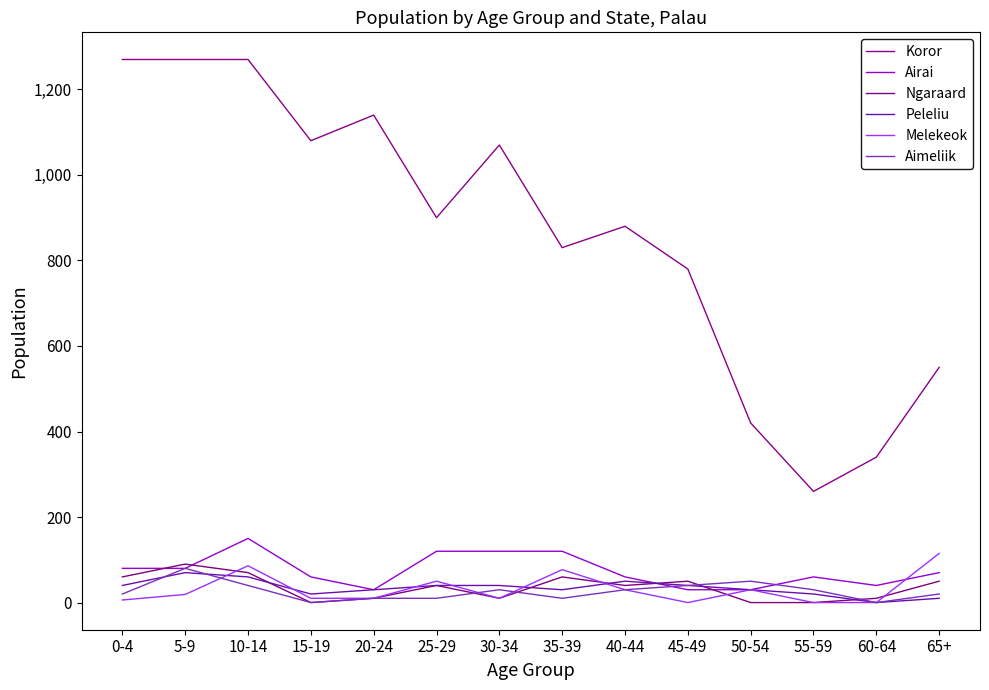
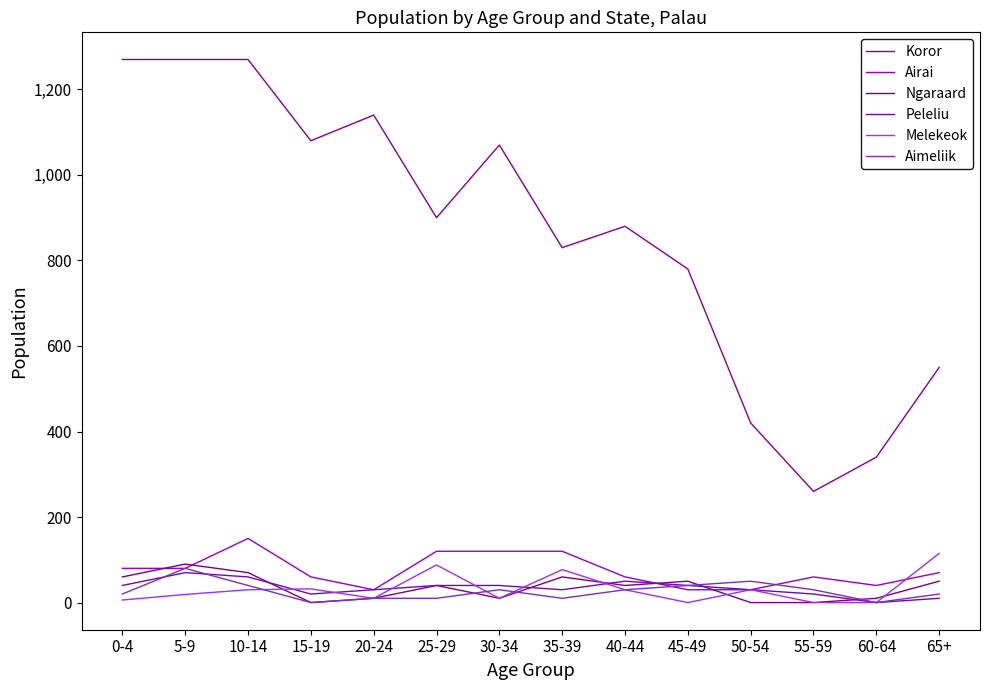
  {
    "Melekeok": {
      "0-4": 10,
      "5-9": 20,
-     "10-14": 90,
-     "15-19": 10,
-     "25-29": 50,
+     "10-14": 30,
+     "15-19": 30,
+     "25-29": 90,
      "35-39": 80,
      "45-49": 0,
      "65+": 120
    }
  }
